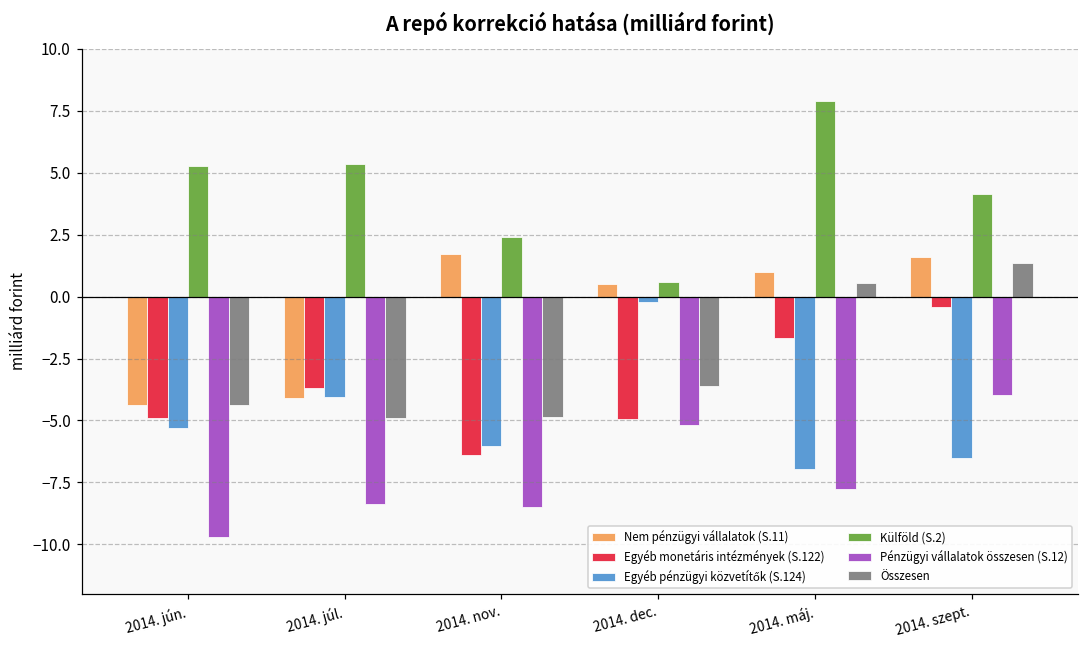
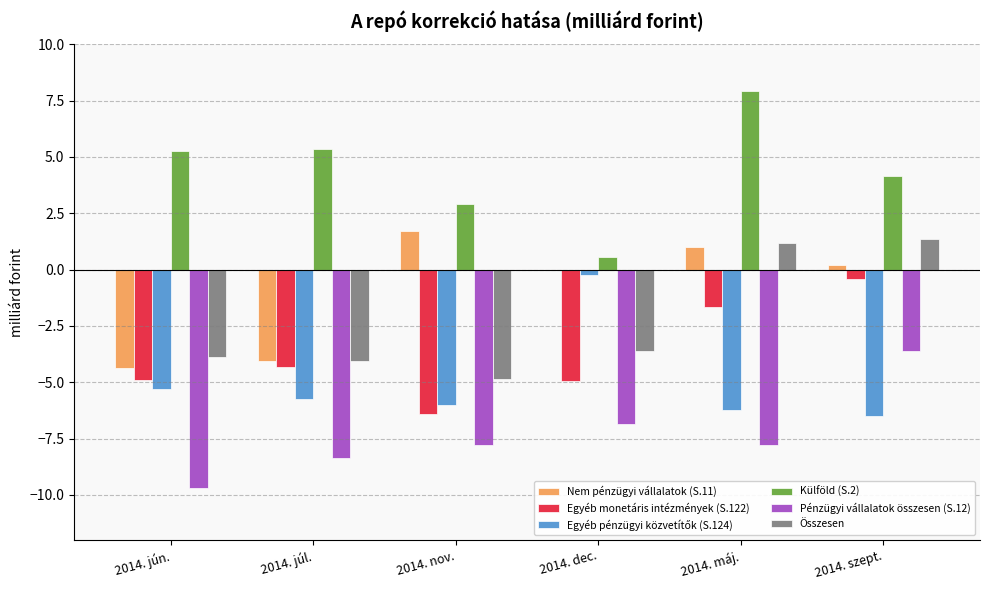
  {
    "Nem pénzügyi vállalatok (S.11)": {
      "2014. jún.": -4.4,
      "2014. júl.": -4.1,
      "2014. nov.": 1.7,
-     "2014. dec.": 0.5,
+     "2014. dec.": 0.0,
      "2014. máj.": 1.0,
-     "2014. szept.": 1.6
+     "2014. szept.": 0.2
    },
    "Egyéb monetáris intézmények (S.122)": {
      "2014. jún.": -4.9,
-     "2014. júl.": -3.7,
+     "2014. júl.": -4.3,
      "2014. nov.": -6.4,
      "2014. dec.": -4.9,
      "2014. máj.": -1.7,
      "2014. szept.": -0.4
    },
    "Egyéb pénzügyi közvetítők (S.124)": {
      "2014. jún.": -5.3,
-     "2014. júl.": -4.0,
+     "2014. júl.": -5.8,
      "2014. nov.": -6.0,
      "2014. dec.": -0.2,
-     "2014. máj.": -7.0,
+     "2014. máj.": -6.2,
      "2014. szept.": -6.5
    },
    "Külföld (S.2)": {
      "2014. jún.": 5.3,
      "2014. júl.": 5.4,
-     "2014. nov.": 2.4,
+     "2014. nov.": 2.9,
      "2014. dec.": 0.6,
      "2014. máj.": 7.9,
      "2014. szept.": 4.1
    },
    "Pénzügyi vállalatok összesen (S.12)": {
      "2014. jún.": -9.7,
      "2014. júl.": -8.4,
-     "2014. nov.": -8.5,
-     "2014. dec.": -5.2,
+     "2014. nov.": -7.8,
+     "2014. dec.": -6.9,
      "2014. máj.": -7.8,
-     "2014. szept.": -4.0
+     "2014. szept.": -3.6
    },
    "Összesen": {
-     "2014. jún.": -4.4,
-     "2014. júl.": -4.9,
+     "2014. jún.": -3.9,
+     "2014. júl.": -4.1,
      "2014. nov.": -4.8,
      "2014. dec.": -3.6,
-     "2014. máj.": 0.5,
+     "2014. máj.": 1.2,
      "2014. szept.": 1.3
    }
  }
